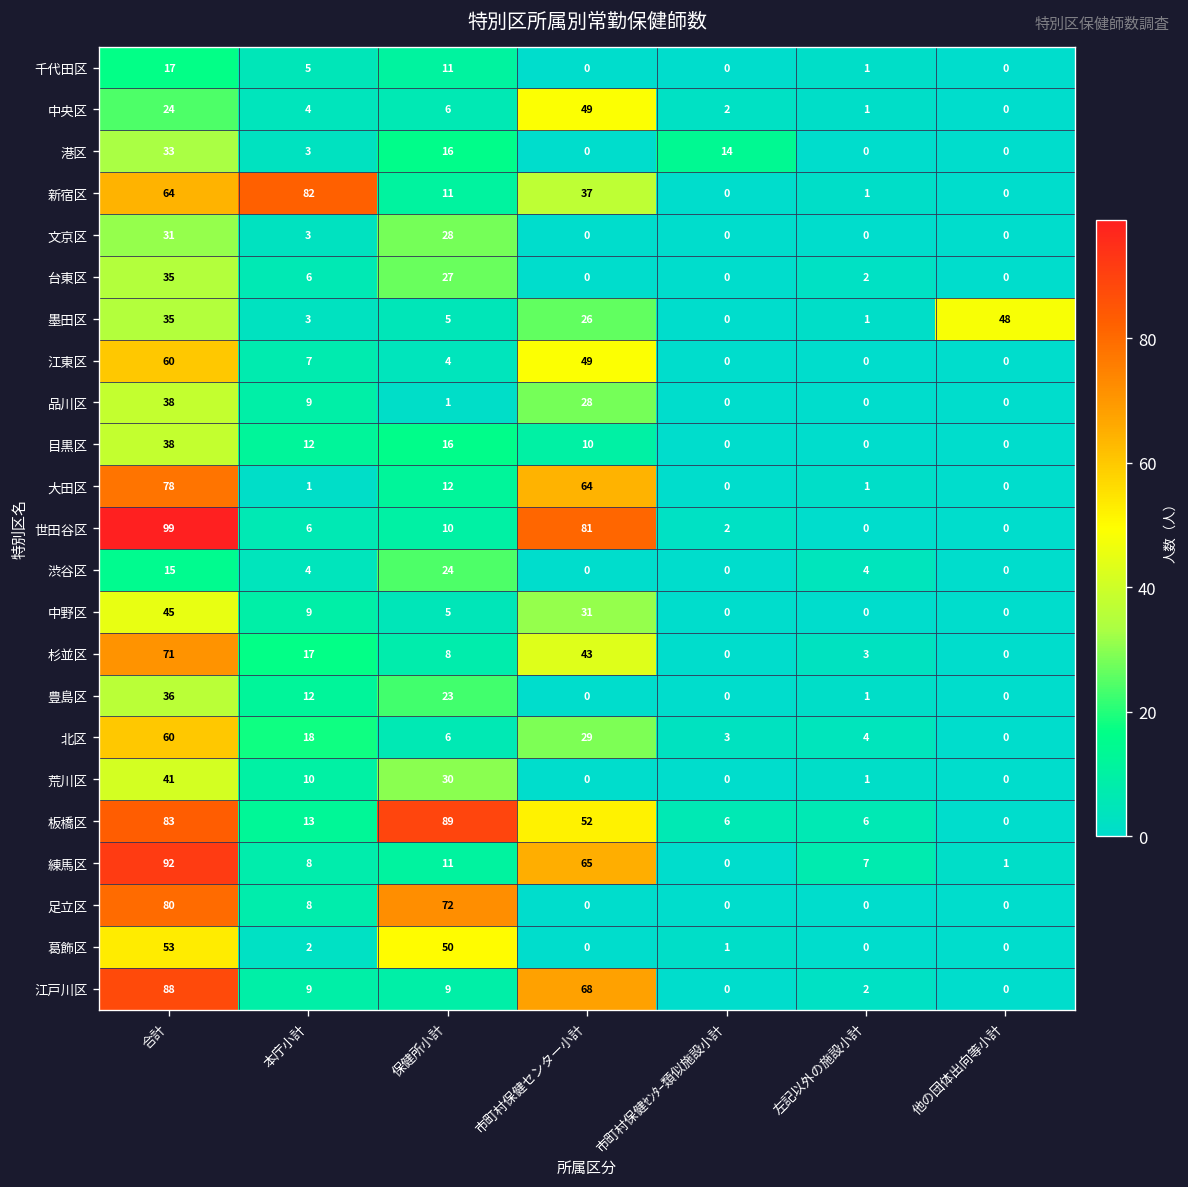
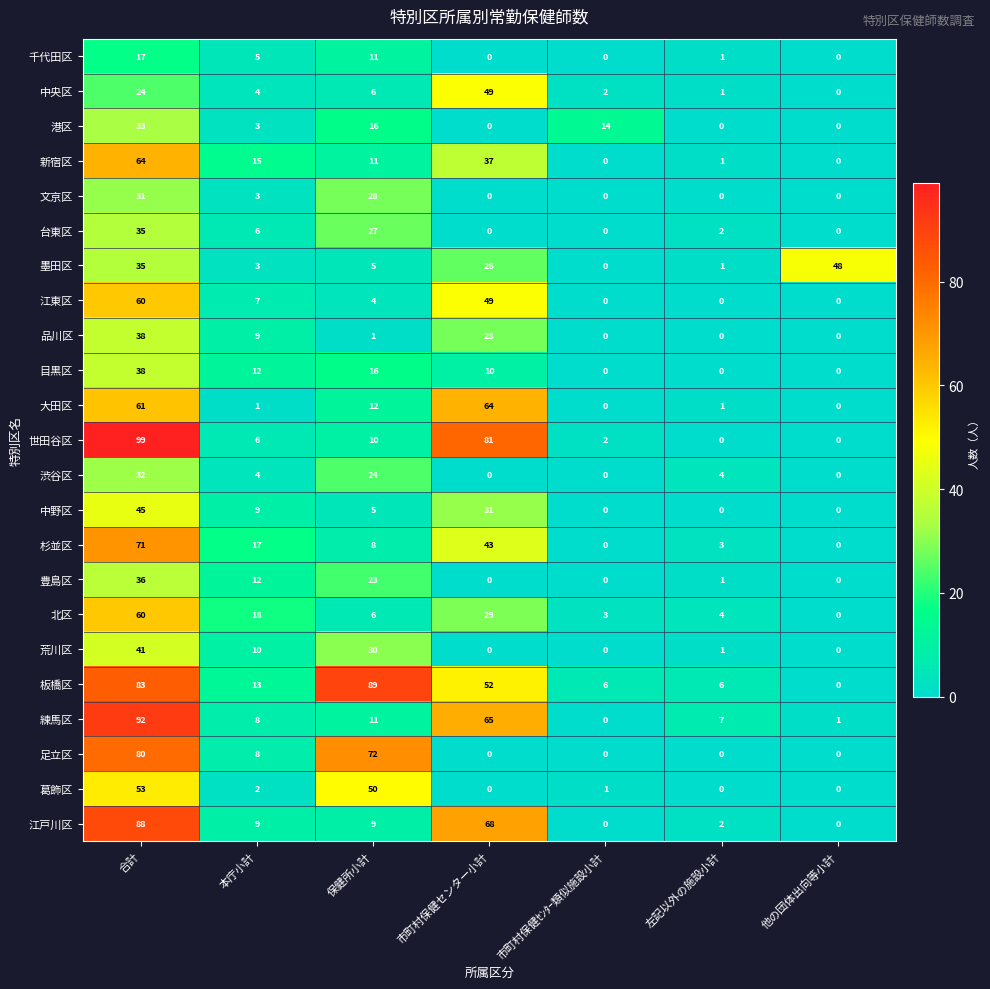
  {
    "千代田区": {
      "合計": 17,
      "本庁小計": 5,
      "保健所小計": 11,
      "市町村保健センター小計": 0,
      "市町村保健ｾﾝﾀｰ類似施設小計": 0,
      "左記以外の施設小計": 1,
      "他の団体出向等小計": 0
    },
    "中央区": {
      "合計": 24,
      "本庁小計": 4,
      "保健所小計": 6,
      "市町村保健センター小計": 49,
      "市町村保健ｾﾝﾀｰ類似施設小計": 2,
      "左記以外の施設小計": 1,
      "他の団体出向等小計": 0
    },
    "港区": {
      "合計": 33,
      "本庁小計": 3,
      "保健所小計": 16,
      "市町村保健センター小計": 0,
      "市町村保健ｾﾝﾀｰ類似施設小計": 14,
      "左記以外の施設小計": 0,
      "他の団体出向等小計": 0
    },
    "新宿区": {
      "合計": 64,
-     "本庁小計": 82,
+     "本庁小計": 15,
      "保健所小計": 11,
      "市町村保健センター小計": 37,
      "市町村保健ｾﾝﾀｰ類似施設小計": 0,
      "左記以外の施設小計": 1,
      "他の団体出向等小計": 0
    },
    "文京区": {
      "合計": 31,
      "本庁小計": 3,
      "保健所小計": 28,
      "市町村保健センター小計": 0,
      "市町村保健ｾﾝﾀｰ類似施設小計": 0,
      "左記以外の施設小計": 0,
      "他の団体出向等小計": 0
    },
    "台東区": {
      "合計": 35,
      "本庁小計": 6,
      "保健所小計": 27,
      "市町村保健センター小計": 0,
      "市町村保健ｾﾝﾀｰ類似施設小計": 0,
      "左記以外の施設小計": 2,
      "他の団体出向等小計": 0
    },
    "墨田区": {
      "合計": 35,
      "本庁小計": 3,
      "保健所小計": 5,
      "市町村保健センター小計": 26,
      "市町村保健ｾﾝﾀｰ類似施設小計": 0,
      "左記以外の施設小計": 1,
      "他の団体出向等小計": 48
    },
    "江東区": {
      "合計": 60,
      "本庁小計": 7,
      "保健所小計": 4,
      "市町村保健センター小計": 49,
      "市町村保健ｾﾝﾀｰ類似施設小計": 0,
      "左記以外の施設小計": 0,
      "他の団体出向等小計": 0
    },
    "品川区": {
      "合計": 38,
      "本庁小計": 9,
      "保健所小計": 1,
      "市町村保健センター小計": 28,
      "市町村保健ｾﾝﾀｰ類似施設小計": 0,
      "左記以外の施設小計": 0,
      "他の団体出向等小計": 0
    },
    "目黒区": {
      "合計": 38,
      "本庁小計": 12,
      "保健所小計": 16,
      "市町村保健センター小計": 10,
      "市町村保健ｾﾝﾀｰ類似施設小計": 0,
      "左記以外の施設小計": 0,
      "他の団体出向等小計": 0
    },
    "大田区": {
-     "合計": 78,
+     "合計": 61,
      "本庁小計": 1,
      "保健所小計": 12,
      "市町村保健センター小計": 64,
      "市町村保健ｾﾝﾀｰ類似施設小計": 0,
      "左記以外の施設小計": 1,
      "他の団体出向等小計": 0
    },
    "世田谷区": {
      "合計": 99,
      "本庁小計": 6,
      "保健所小計": 10,
      "市町村保健センター小計": 81,
      "市町村保健ｾﾝﾀｰ類似施設小計": 2,
      "左記以外の施設小計": 0,
      "他の団体出向等小計": 0
    },
    "渋谷区": {
-     "合計": 15,
+     "合計": 32,
      "本庁小計": 4,
      "保健所小計": 24,
      "市町村保健センター小計": 0,
      "市町村保健ｾﾝﾀｰ類似施設小計": 0,
      "左記以外の施設小計": 4,
      "他の団体出向等小計": 0
    },
    "中野区": {
      "合計": 45,
      "本庁小計": 9,
      "保健所小計": 5,
      "市町村保健センター小計": 31,
      "市町村保健ｾﾝﾀｰ類似施設小計": 0,
      "左記以外の施設小計": 0,
      "他の団体出向等小計": 0
    },
    "杉並区": {
      "合計": 71,
      "本庁小計": 17,
      "保健所小計": 8,
      "市町村保健センター小計": 43,
      "市町村保健ｾﾝﾀｰ類似施設小計": 0,
      "左記以外の施設小計": 3,
      "他の団体出向等小計": 0
    },
    "豊島区": {
      "合計": 36,
      "本庁小計": 12,
      "保健所小計": 23,
      "市町村保健センター小計": 0,
      "市町村保健ｾﾝﾀｰ類似施設小計": 0,
      "左記以外の施設小計": 1,
      "他の団体出向等小計": 0
    },
    "北区": {
      "合計": 60,
      "本庁小計": 18,
      "保健所小計": 6,
      "市町村保健センター小計": 29,
      "市町村保健ｾﾝﾀｰ類似施設小計": 3,
      "左記以外の施設小計": 4,
      "他の団体出向等小計": 0
    },
    "荒川区": {
      "合計": 41,
      "本庁小計": 10,
      "保健所小計": 30,
      "市町村保健センター小計": 0,
      "市町村保健ｾﾝﾀｰ類似施設小計": 0,
      "左記以外の施設小計": 1,
      "他の団体出向等小計": 0
    },
    "板橋区": {
      "合計": 83,
      "本庁小計": 13,
      "保健所小計": 89,
      "市町村保健センター小計": 52,
      "市町村保健ｾﾝﾀｰ類似施設小計": 6,
      "左記以外の施設小計": 6,
      "他の団体出向等小計": 0
    },
    "練馬区": {
      "合計": 92,
      "本庁小計": 8,
      "保健所小計": 11,
      "市町村保健センター小計": 65,
      "市町村保健ｾﾝﾀｰ類似施設小計": 0,
      "左記以外の施設小計": 7,
      "他の団体出向等小計": 1
    },
    "足立区": {
      "合計": 80,
      "本庁小計": 8,
      "保健所小計": 72,
      "市町村保健センター小計": 0,
      "市町村保健ｾﾝﾀｰ類似施設小計": 0,
      "左記以外の施設小計": 0,
      "他の団体出向等小計": 0
    },
    "葛飾区": {
      "合計": 53,
      "本庁小計": 2,
      "保健所小計": 50,
      "市町村保健センター小計": 0,
      "市町村保健ｾﾝﾀｰ類似施設小計": 1,
      "左記以外の施設小計": 0,
      "他の団体出向等小計": 0
    },
    "江戸川区": {
      "合計": 88,
      "本庁小計": 9,
      "保健所小計": 9,
      "市町村保健センター小計": 68,
      "市町村保健ｾﾝﾀｰ類似施設小計": 0,
      "左記以外の施設小計": 2,
      "他の団体出向等小計": 0
    }
  }
